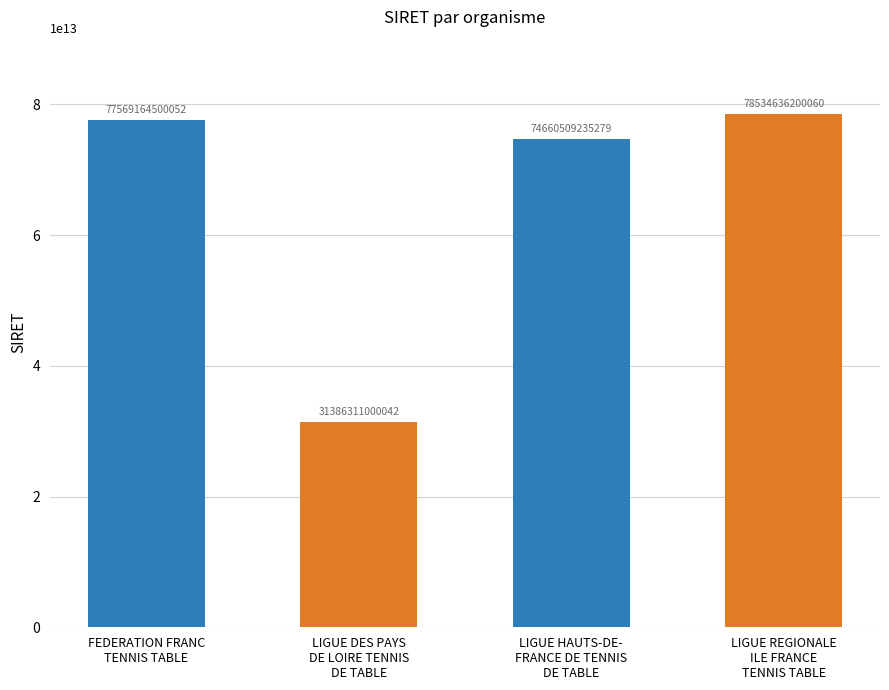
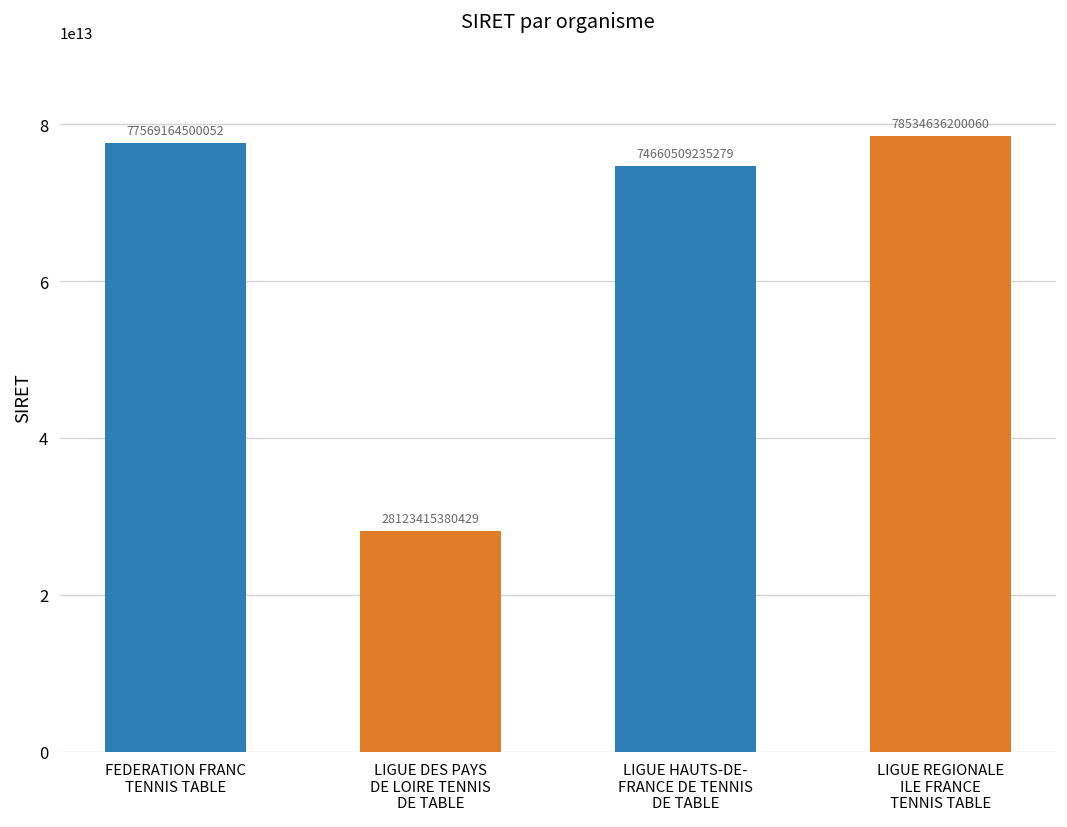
  {
    "FEDERATION FRANC TENNIS TABLE": 77569164500052,
-   "LIGUE DES PAYS DE LOIRE TENNIS DE TABLE": 31386311000042,
+   "LIGUE DES PAYS DE LOIRE TENNIS DE TABLE": 28123415380429,
    "LIGUE HAUTS-DE- FRANCE DE TENNIS DE TABLE": 74660509235279,
    "LIGUE REGIONALE ILE FRANCE TENNIS TABLE": 78534636200060
  }
